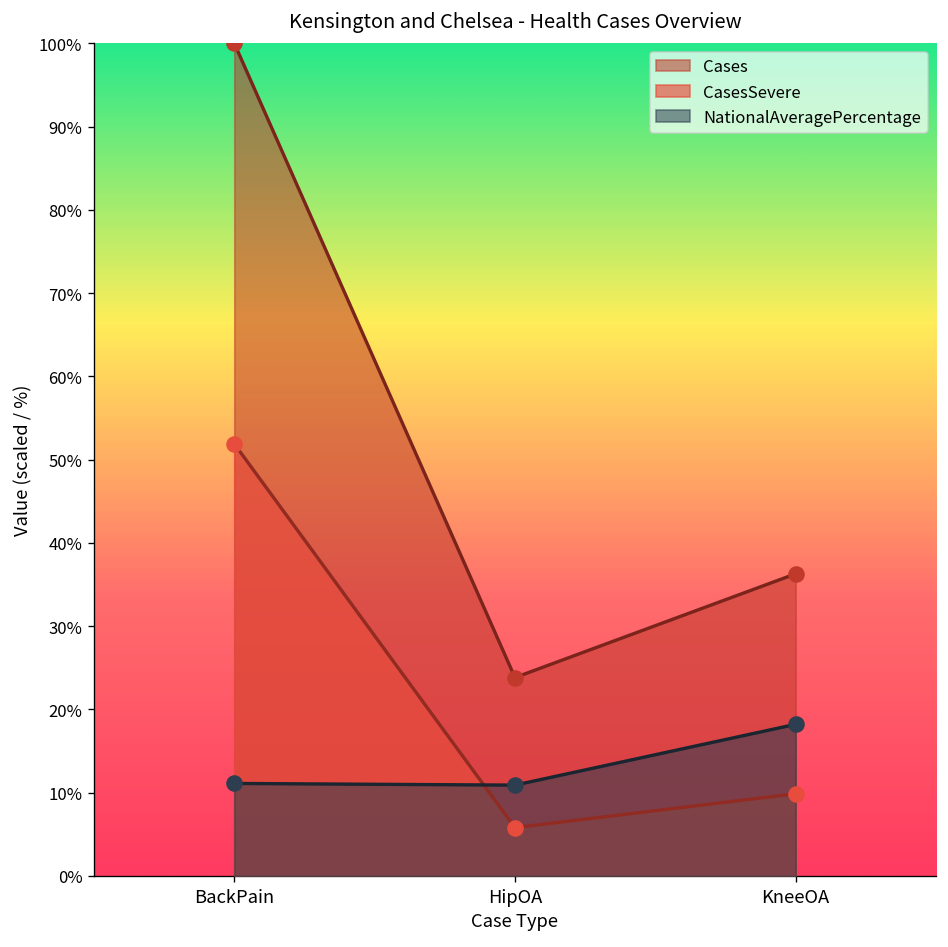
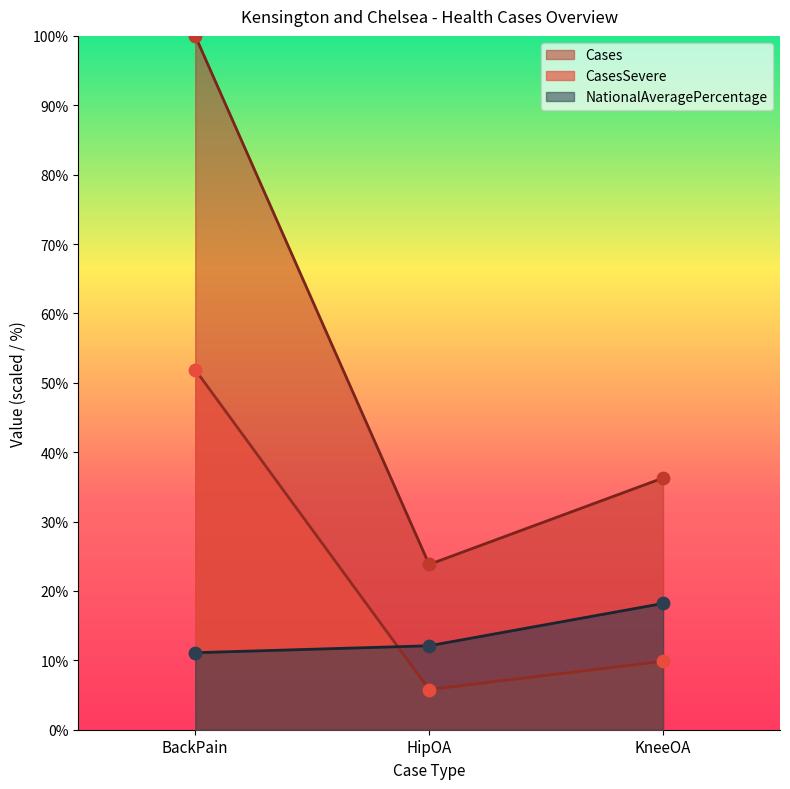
  {
    "NationalAveragePercentage": {
      "BackPain": "11%",
-     "HipOA": "11%",
+     "HipOA": "12%",
      "KneeOA": "18%"
    }
  }
